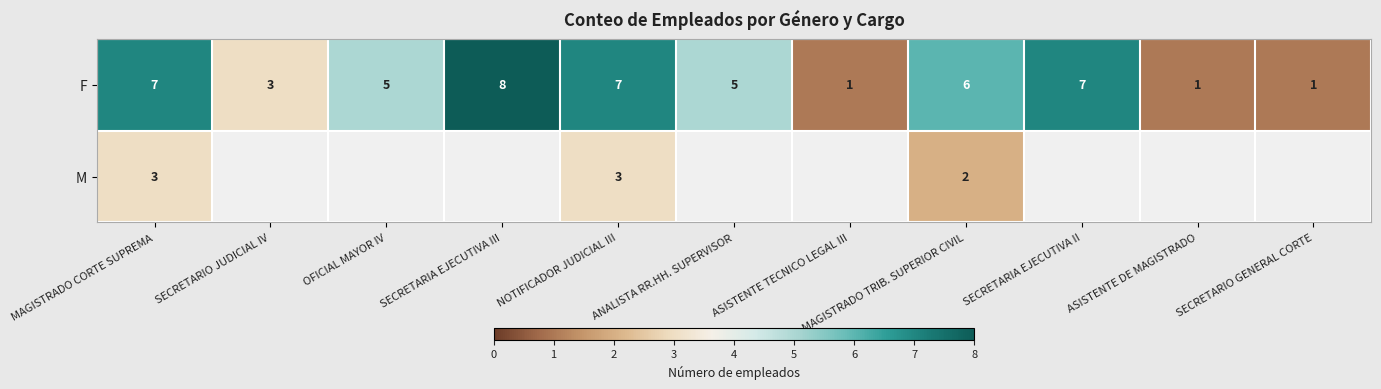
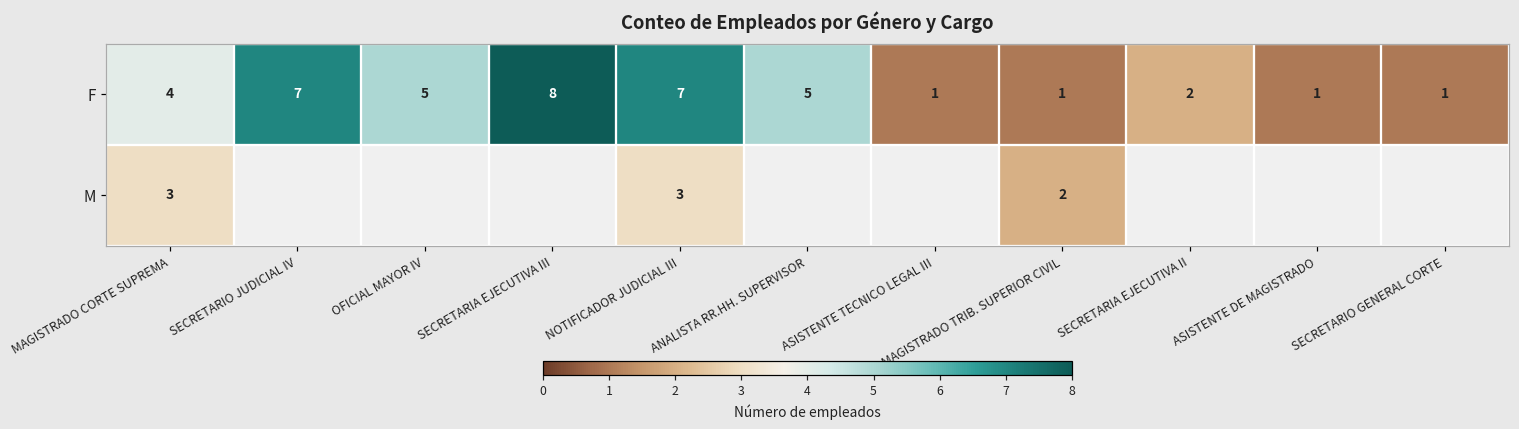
  {
    "F": {
-     "MAGISTRADO CORTE SUPREMA": 7,
-     "SECRETARIO JUDICIAL IV": 3,
+     "MAGISTRADO CORTE SUPREMA": 4,
+     "SECRETARIO JUDICIAL IV": 7,
      "OFICIAL MAYOR IV": 5,
      "SECRETARIA EJECUTIVA III": 8,
      "NOTIFICADOR JUDICIAL III": 7,
      "ANALISTA RR.HH. SUPERVISOR": 5,
      "ASISTENTE TECNICO LEGAL III": 1,
-     "MAGISTRADO TRIB. SUPERIOR CIVIL": 6,
-     "SECRETARIA EJECUTIVA II": 7,
+     "MAGISTRADO TRIB. SUPERIOR CIVIL": 1,
+     "SECRETARIA EJECUTIVA II": 2,
      "ASISTENTE DE MAGISTRADO": 1,
      "SECRETARIO GENERAL CORTE": 1
    },
    "M": {
      "MAGISTRADO CORTE SUPREMA": 3,
      "NOTIFICADOR JUDICIAL III": 3,
      "MAGISTRADO TRIB. SUPERIOR CIVIL": 2
    }
  }
